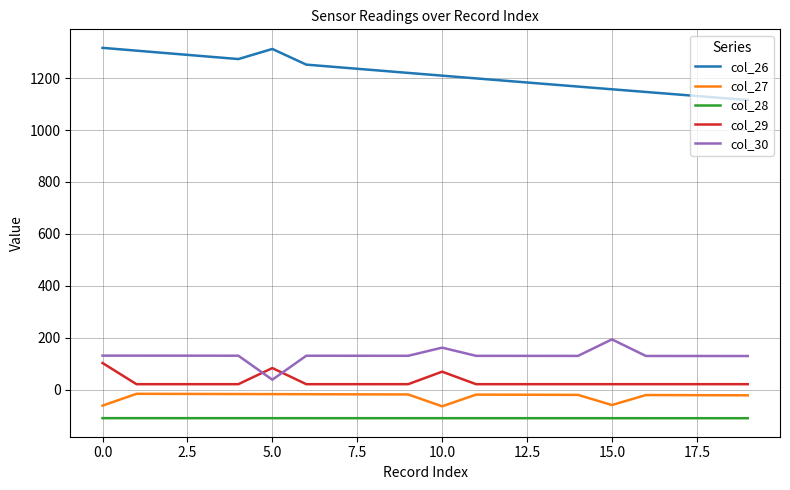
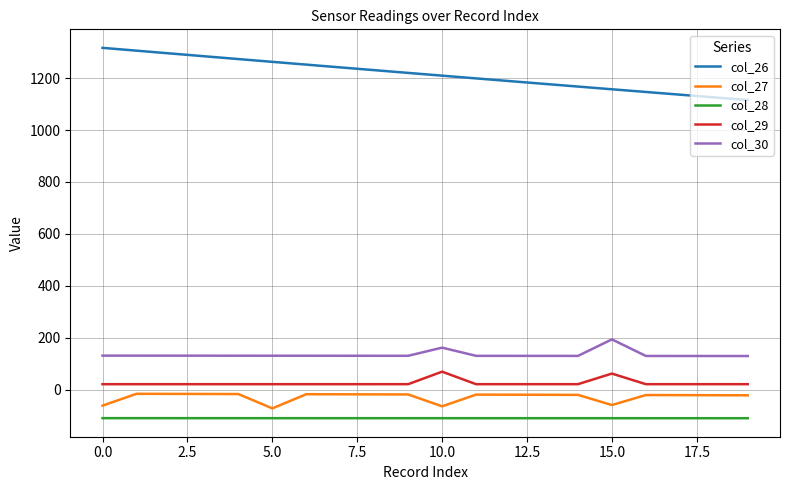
  {
    "col_26": {
      "0.0": 1320,
-     "5.0": 1310,
+     "5.0": 1260,
      "10.0": 1210,
      "15.0": 1160
    },
    "col_27": {
      "0.0": -60,
-     "5.0": -20,
+     "5.0": -70,
      "10.0": -60,
      "15.0": -60
    },
    "col_28": {
      "0.0": -110,
      "5.0": -110,
      "10.0": -110,
      "15.0": -110
    },
    "col_29": {
-     "0.0": 100,
-     "5.0": 80,
+     "0.0": 20,
+     "5.0": 20,
      "10.0": 70,
-     "15.0": 20
+     "15.0": 60
    },
    "col_30": {
      "0.0": 130,
-     "5.0": 40,
+     "5.0": 130,
      "10.0": 160,
      "15.0": 190
    }
  }
